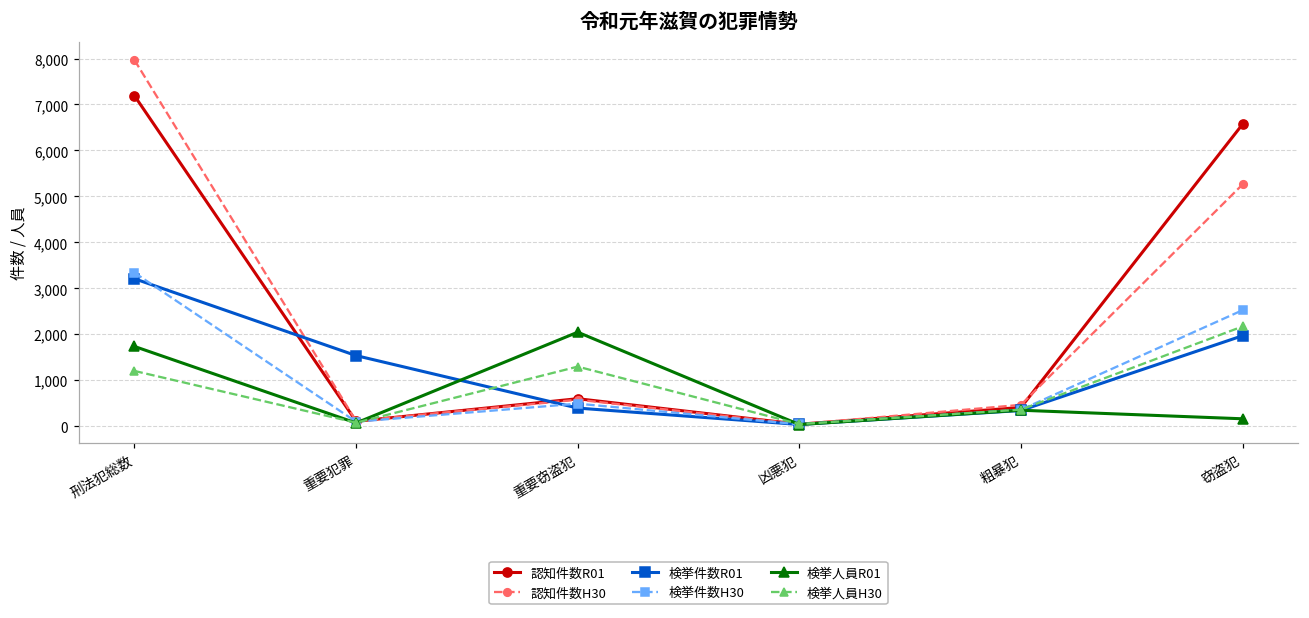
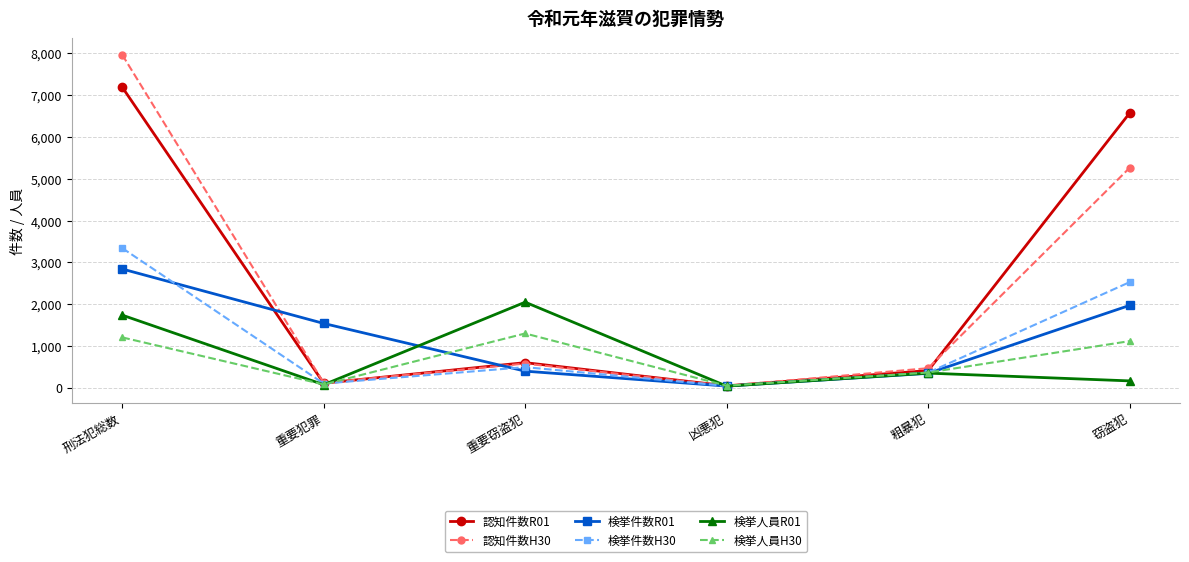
  {
    "認知件数R01": {
      "刑法犯総数": "7,200",
      "窃盗犯": "6,600"
    },
    "認知件数H30": {
      "刑法犯総数": "8,000",
      "窃盗犯": "5,300"
    },
    "検挙件数R01": {
-     "刑法犯総数": "3,200",
+     "刑法犯総数": "2,800",
      "重要犯罪": "1,500",
      "重要窃盗犯": "400",
      "窃盗犯": "2,000"
    },
    "検挙件数H30": {
      "刑法犯総数": "3,300",
      "重要窃盗犯": "500",
      "窃盗犯": "2,500"
    },
    "検挙人員R01": {
      "刑法犯総数": "1,700",
      "重要窃盗犯": "2,000",
      "窃盗犯": "200"
    },
    "検挙人員H30": {
      "刑法犯総数": "1,200",
      "重要窃盗犯": "1,300",
-     "窃盗犯": "2,200"
+     "窃盗犯": "1,100"
    }
  }
